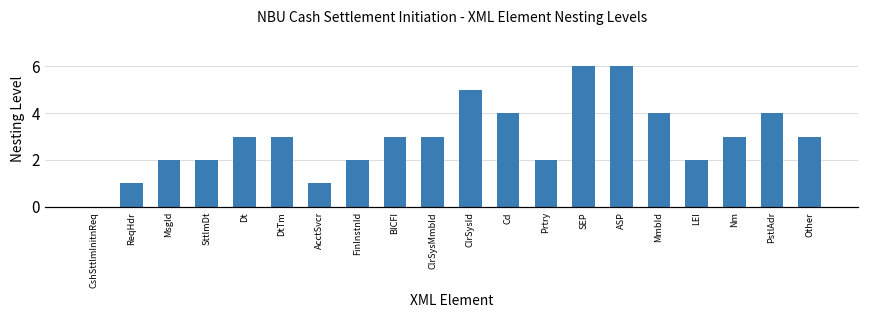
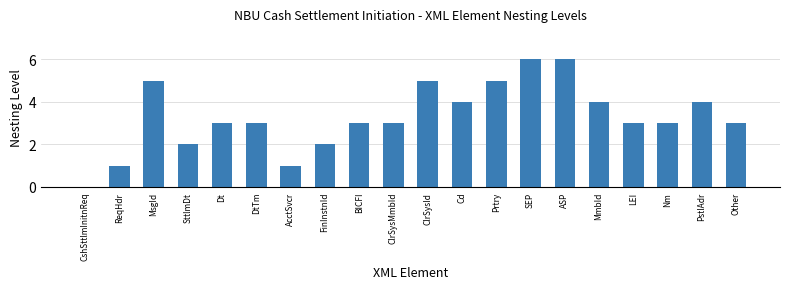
  {
    "CshSttlmInitnReq": 0,
    "ReqHdr": 1,
-   "MsgId": 2,
+   "MsgId": 5,
    "SttlmDt": 2,
    "Dt": 3,
    "DtTm": 3,
    "AcctSvcr": 1,
    "FinInstnId": 2,
    "BICFI": 3,
    "ClrSysMmbId": 3,
    "ClrSysId": 5,
    "Cd": 4,
-   "Prtry": 2,
+   "Prtry": 5,
    "SEP": 6,
    "ASP": 6,
    "MmbId": 4,
-   "LEI": 2,
+   "LEI": 3,
    "Nm": 3,
    "PstlAdr": 4,
    "Other": 3
  }
